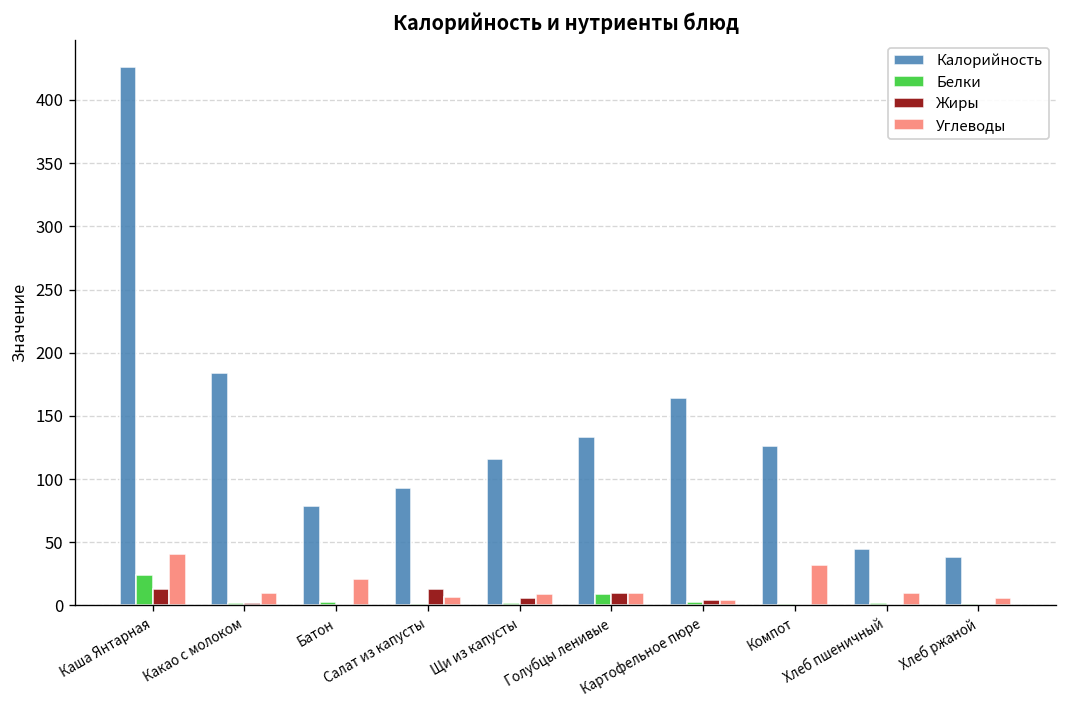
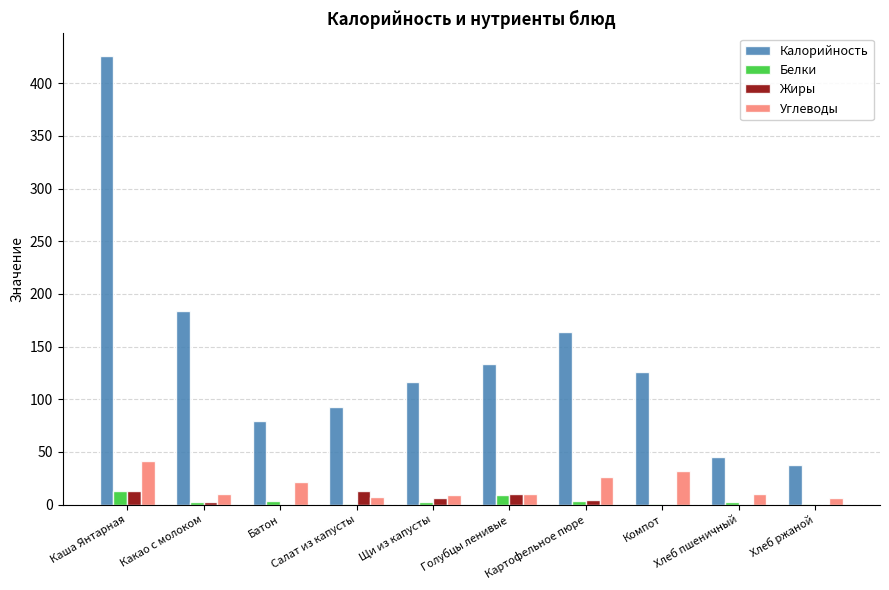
  {
    "Калорийность": {
      "Каша Янтарная": 426,
      "Какао с молоком": 184,
      "Батон": 79,
      "Салат из капусты": 93,
      "Щи из капусты": 116,
      "Голубцы ленивые": 133,
      "Картофельное пюре": 164,
      "Компот": 126,
      "Хлеб пшеничный": 45,
      "Хлеб ржаной": 38
    },
    "Белки": {
-     "Каша Янтарная": 24,
+     "Каша Янтарная": 13,
      "Батон": 3,
      "Голубцы ленивые": 9,
      "Картофельное пюре": 3
    },
    "Жиры": {
      "Каша Янтарная": 13,
      "Батон": 0,
      "Салат из капусты": 13,
      "Щи из капусты": 6,
      "Голубцы ленивые": 10,
      "Картофельное пюре": 4,
      "Компот": 0,
      "Хлеб пшеничный": 0,
      "Хлеб ржаной": 0
    },
    "Углеводы": {
      "Каша Янтарная": 41,
      "Какао с молоком": 10,
      "Батон": 21,
      "Салат из капусты": 7,
      "Щи из капусты": 9,
      "Голубцы ленивые": 10,
-     "Картофельное пюре": 4,
+     "Картофельное пюре": 26,
      "Компот": 32,
      "Хлеб пшеничный": 10,
      "Хлеб ржаной": 6
    }
  }
